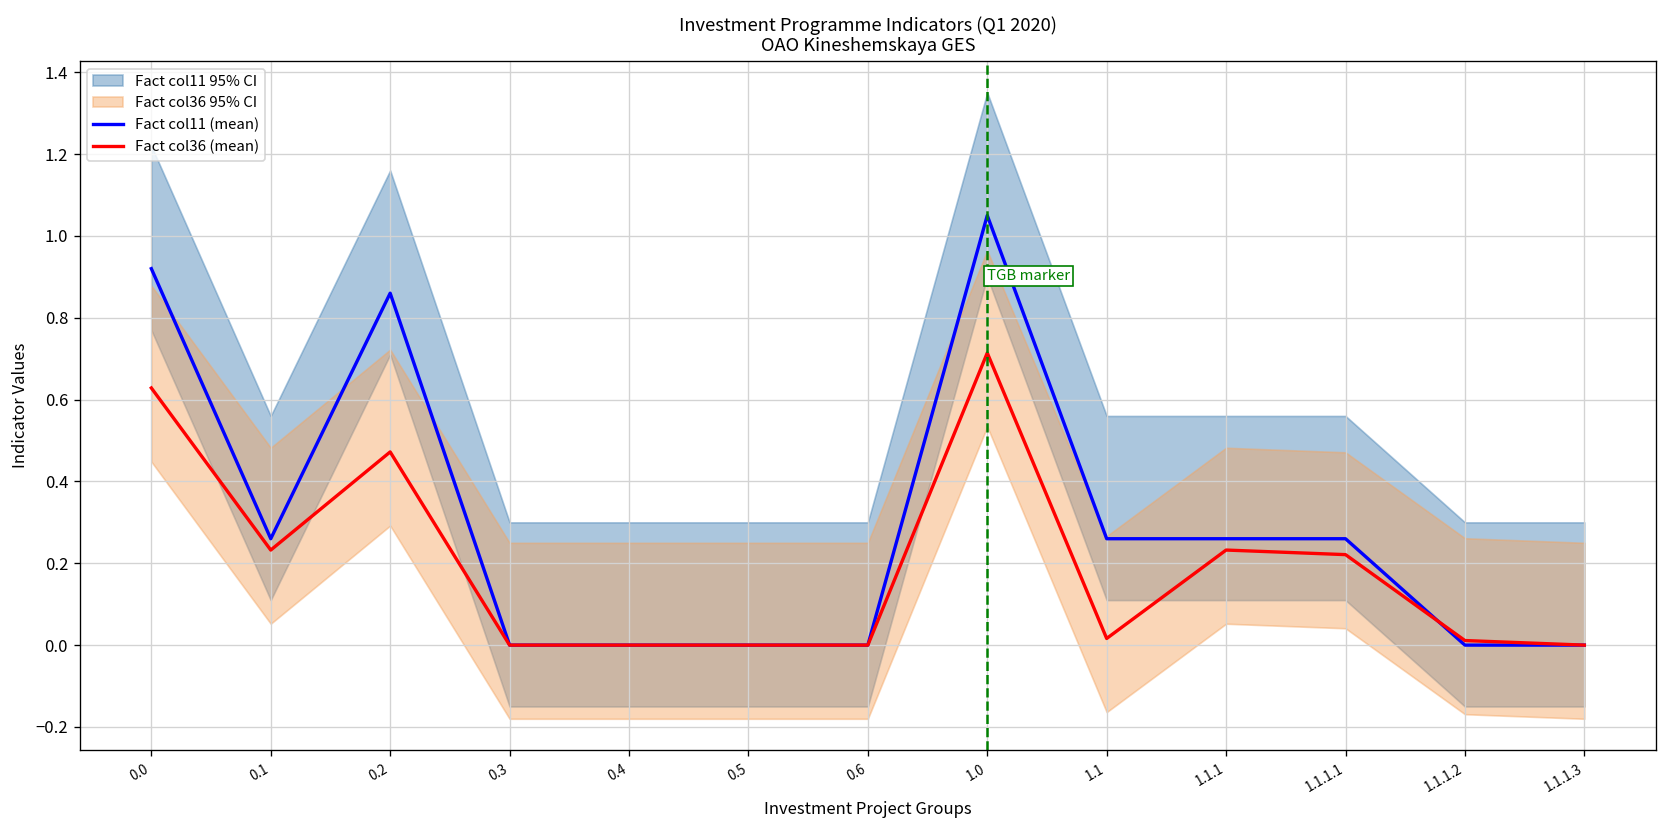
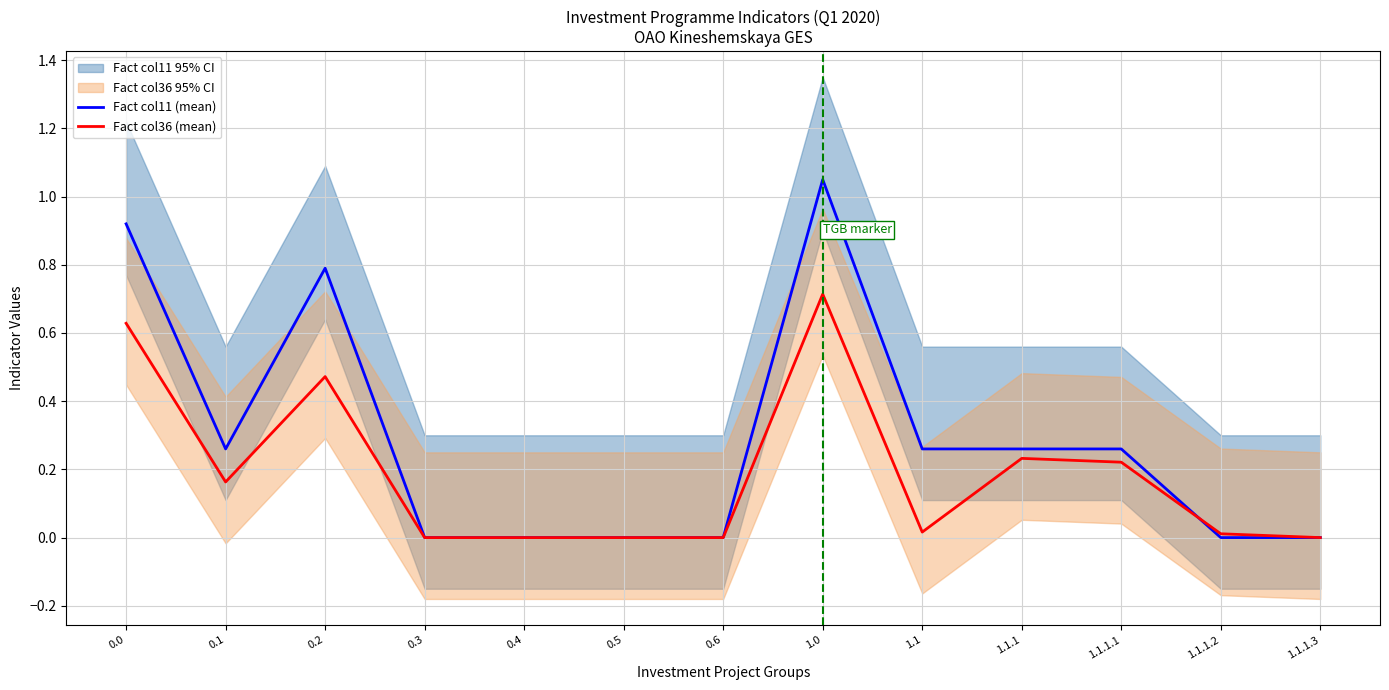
  {
    "Fact col11 (mean)": {
      "0.0": 0.92,
      "0.1": 0.26,
-     "0.2": 0.86,
+     "0.2": 0.79,
      "1.0": 1.05,
      "1.1.1": 0.26,
      "1.1.1.1": 0.26,
      "1.1.1.2": 0.00
    },
    "Fact col36 (mean)": {
      "0.0": 0.63,
-     "0.1": 0.23,
+     "0.1": 0.16,
      "0.2": 0.47,
      "1.0": 0.71,
      "1.1": 0.02,
      "1.1.1": 0.23,
      "1.1.1.1": 0.22,
      "1.1.1.2": 0.01
    }
  }
